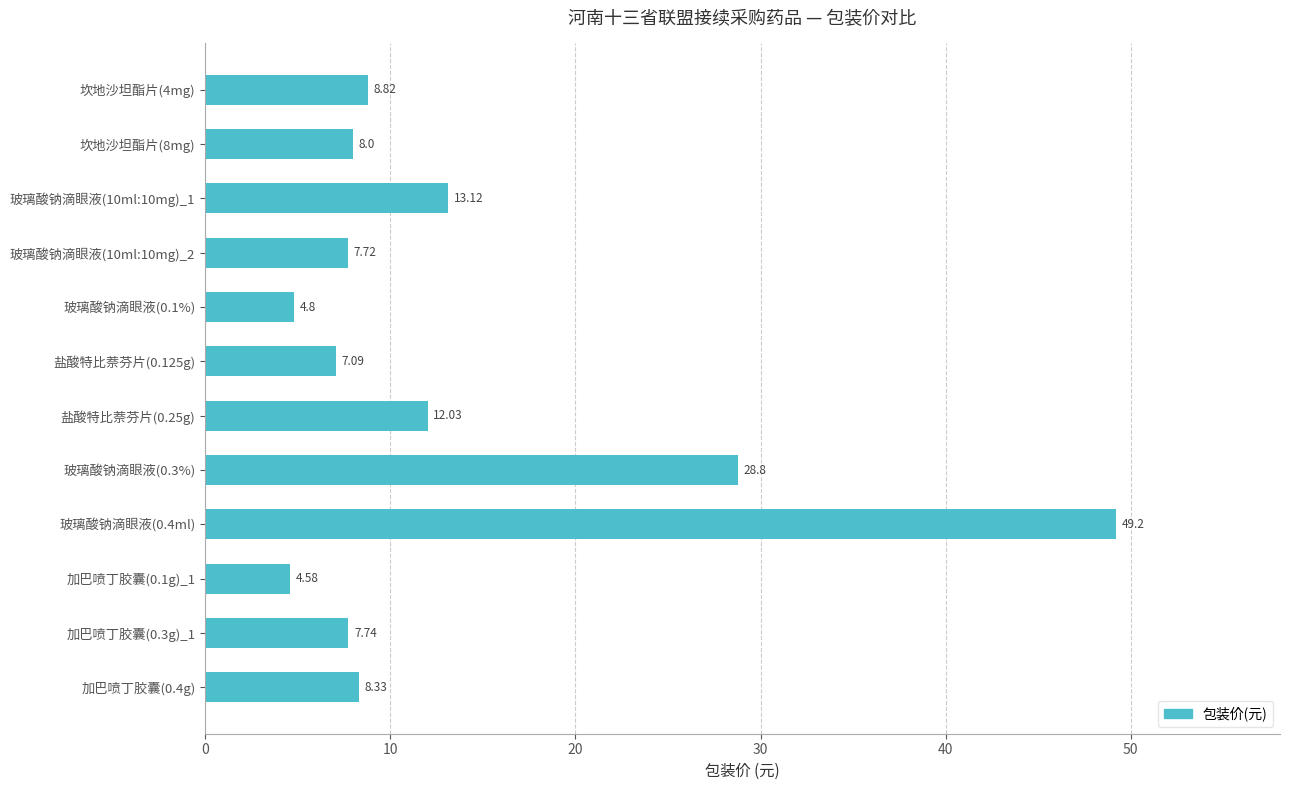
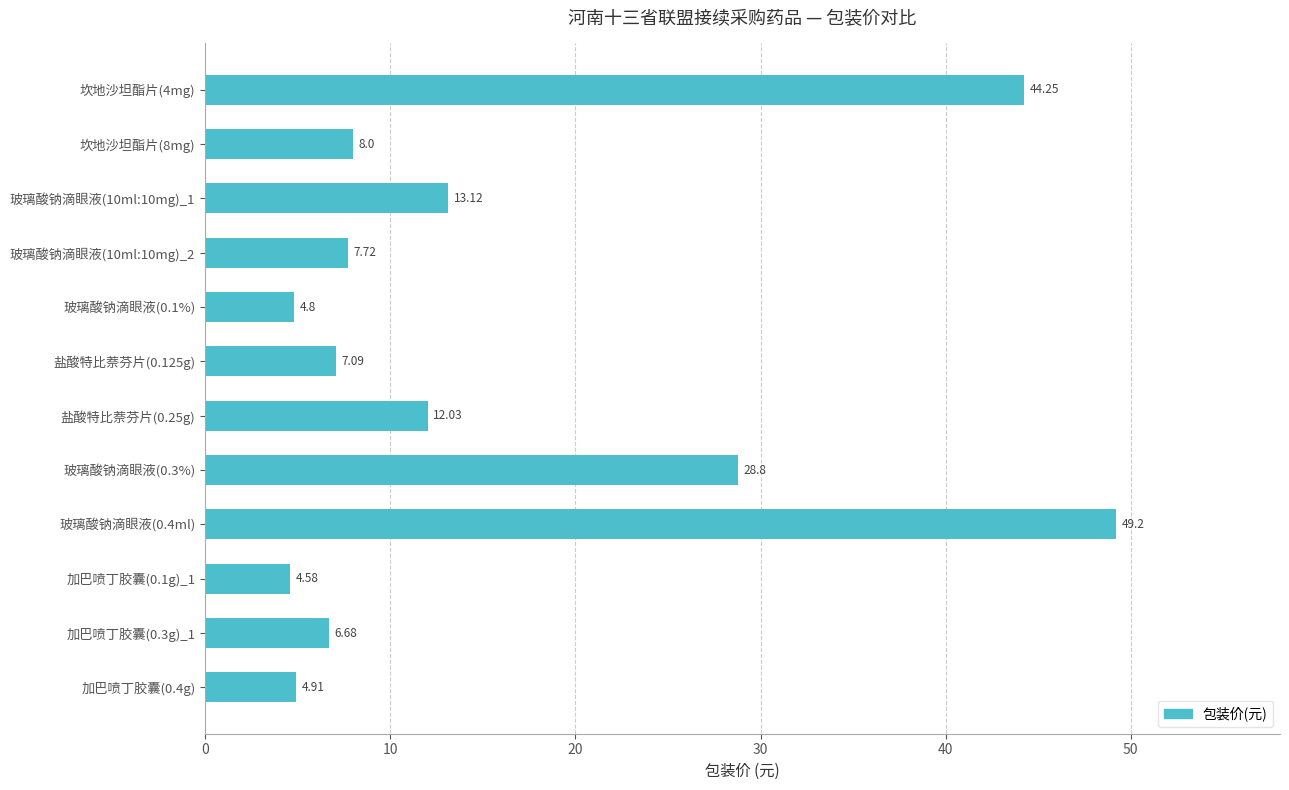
  {
-   "坎地沙坦酯片(4mg)": 8.82,
+   "坎地沙坦酯片(4mg)": 44.25,
    "坎地沙坦酯片(8mg)": 8.0,
    "玻璃酸钠滴眼液(10ml:10mg)_1": 13.12,
    "玻璃酸钠滴眼液(10ml:10mg)_2": 7.72,
    "玻璃酸钠滴眼液(0.1%)": 4.8,
    "盐酸特比萘芬片(0.125g)": 7.09,
    "盐酸特比萘芬片(0.25g)": 12.03,
    "玻璃酸钠滴眼液(0.3%)": 28.8,
    "玻璃酸钠滴眼液(0.4ml)": 49.2,
    "加巴喷丁胶囊(0.1g)_1": 4.58,
-   "加巴喷丁胶囊(0.3g)_1": 7.74,
-   "加巴喷丁胶囊(0.4g)": 8.33
+   "加巴喷丁胶囊(0.3g)_1": 6.68,
+   "加巴喷丁胶囊(0.4g)": 4.91
  }
